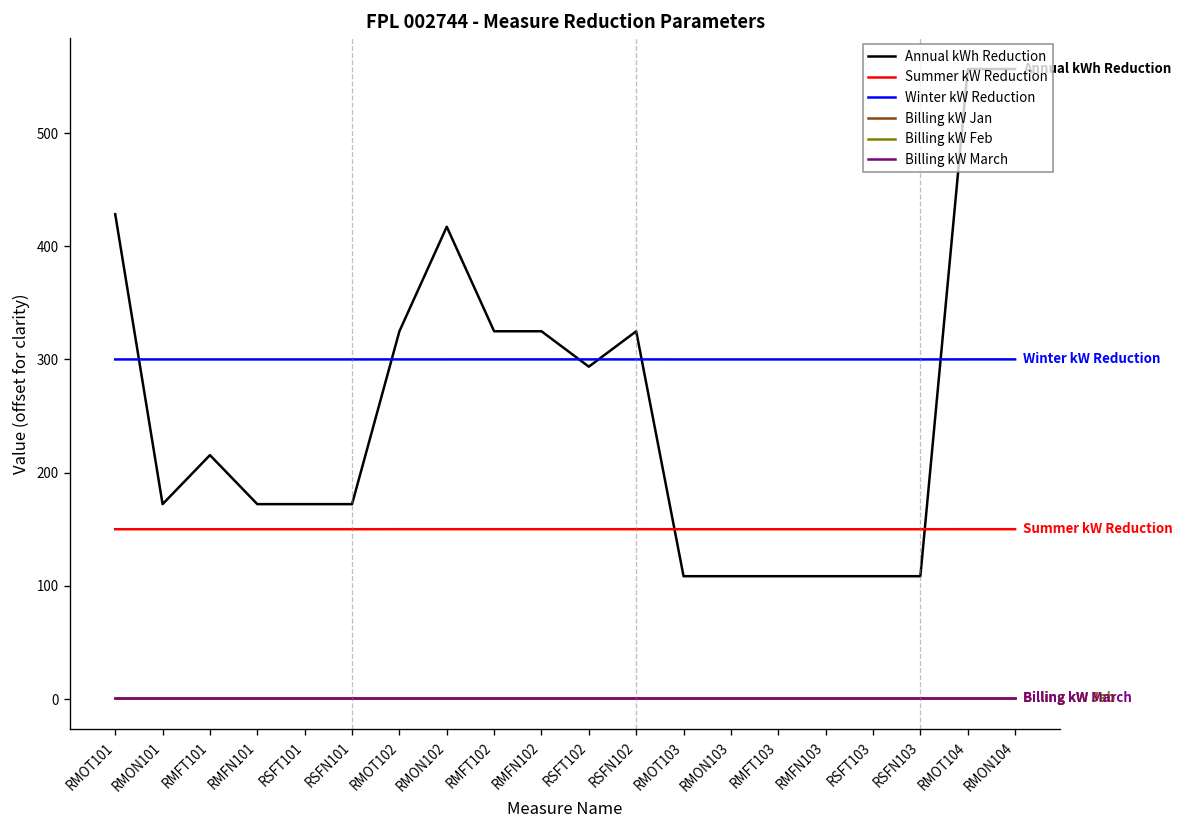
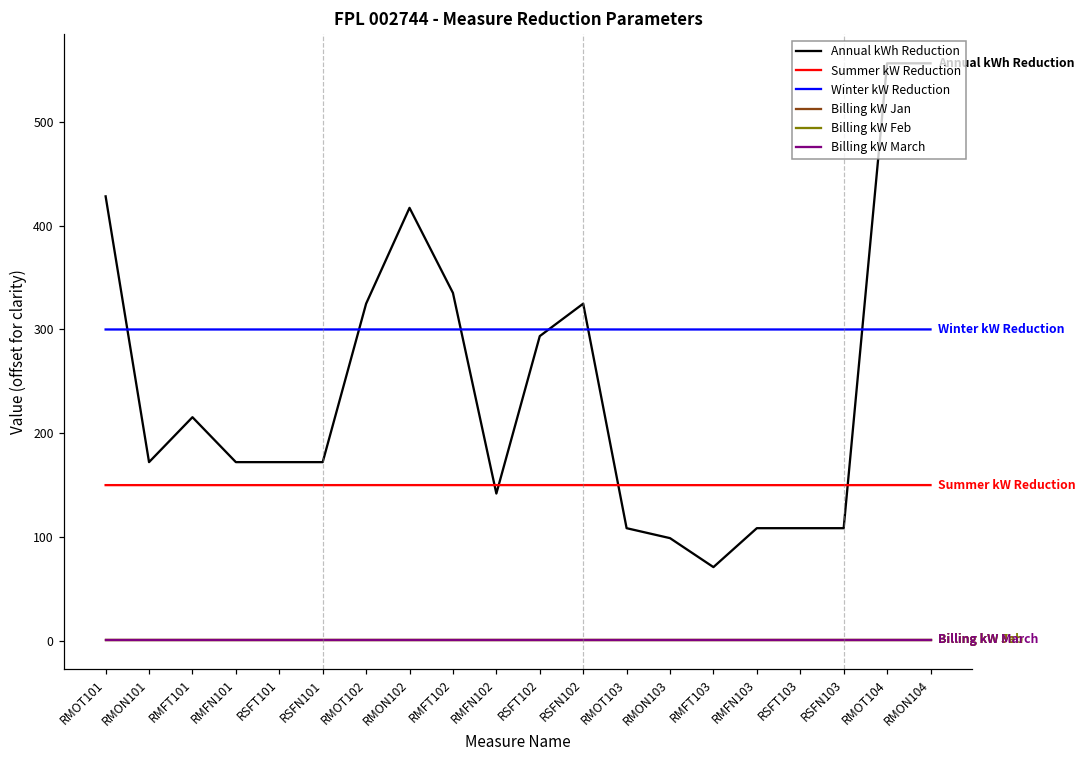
  {
    "Annual kWh Reduction": {
      "RMOT101": 430,
      "RMON101": 170,
      "RMFT101": 220,
      "RMFN101": 170,
      "RSFT101": 170,
      "RSFN101": 170,
      "RMOT102": 320,
      "RMON102": 420,
-     "RMFT102": 320,
-     "RMFN102": 320,
+     "RMFT102": 340,
+     "RMFN102": 140,
      "RSFT102": 290,
      "RSFN102": 320,
      "RMOT103": 110,
-     "RMON103": 110,
-     "RMFT103": 110,
+     "RMON103": 100,
+     "RMFT103": 70,
      "RMFN103": 110,
      "RSFT103": 110,
      "RSFN103": 110
    },
    "Summer kW Reduction": {
      "RMOT101": 150,
      "RMON101": 150,
      "RMFT101": 150,
      "RMFN101": 150,
      "RSFT101": 150,
      "RSFN101": 150,
      "RMOT102": 150,
      "RMON102": 150,
      "RMFT102": 150,
      "RMFN102": 150,
      "RSFT102": 150,
      "RSFN102": 150,
      "RMOT103": 150,
      "RMON103": 150,
      "RMFT103": 150,
      "RMFN103": 150,
      "RSFT103": 150,
      "RSFN103": 150,
      "RMOT104": 150,
      "RMON104": 150
    },
    "Winter kW Reduction": {
      "RMOT101": 300,
      "RMON101": 300,
      "RMFT101": 300,
      "RMFN101": 300,
      "RSFT101": 300,
      "RSFN101": 300,
      "RMOT102": 300,
      "RMON102": 300,
      "RMFT102": 300,
      "RMFN102": 300,
      "RSFT102": 300,
      "RSFN102": 300,
      "RMOT103": 300,
      "RMON103": 300,
      "RMFT103": 300,
      "RMFN103": 300,
      "RSFT103": 300,
      "RSFN103": 300,
      "RMOT104": 300,
      "RMON104": 300
    },
    "Billing kW March": {
      "RMOT101": 0,
      "RMON101": 0,
      "RMFT101": 0,
      "RMFN101": 0,
      "RSFT101": 0,
      "RSFN101": 0,
      "RMOT102": 0,
      "RMON102": 0,
      "RMFT102": 0,
      "RMFN102": 0,
      "RSFT102": 0,
      "RSFN102": 0,
      "RMOT103": 0,
      "RMON103": 0,
      "RMFT103": 0,
      "RMFN103": 0,
      "RSFT103": 0,
      "RSFN103": 0,
      "RMOT104": 0,
      "RMON104": 0
    }
  }
